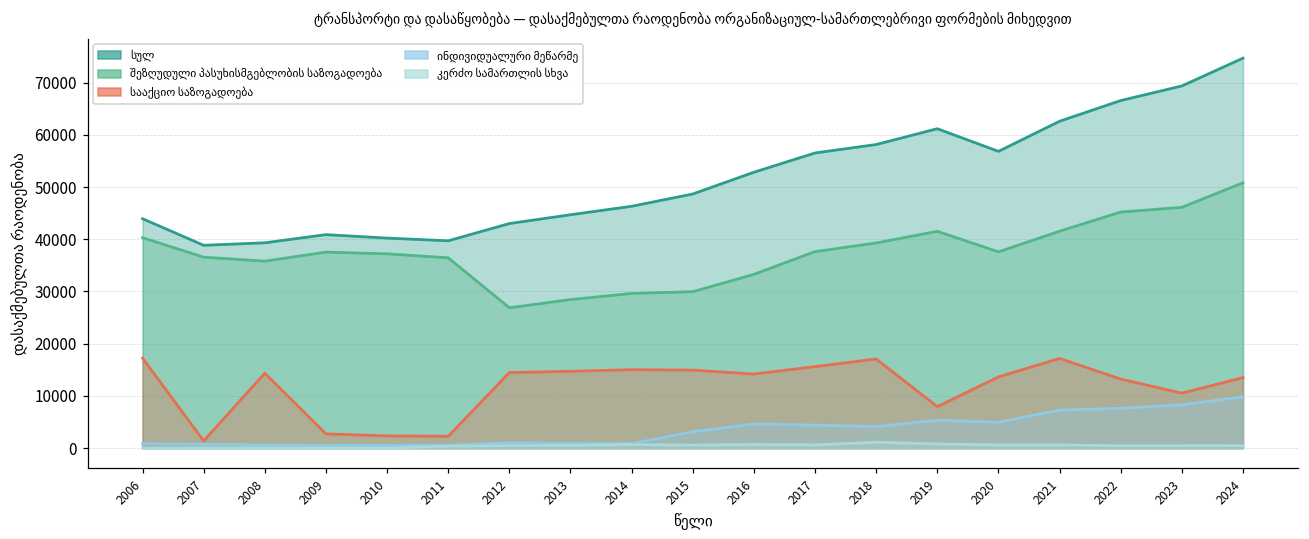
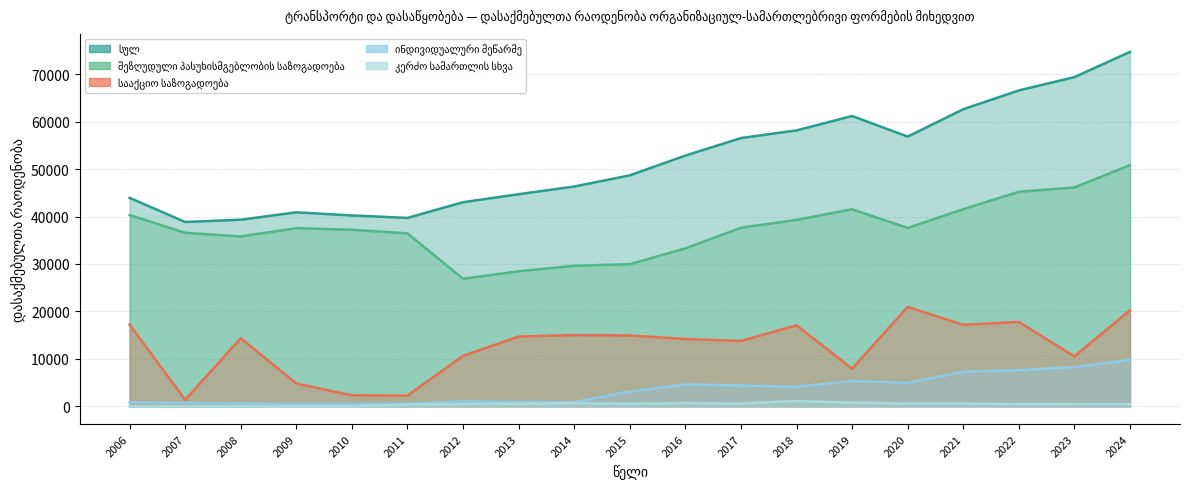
  {
    "სააქციო საზოგადოება": {
      "2006": 17000,
      "2007": 1000,
      "2008": 14000,
-     "2009": 3000,
+     "2009": 5000,
      "2010": 2000,
      "2011": 2000,
-     "2012": 14000,
+     "2012": 11000,
      "2013": 15000,
      "2014": 15000,
      "2015": 15000,
      "2016": 14000,
-     "2017": 16000,
+     "2017": 14000,
      "2018": 17000,
      "2019": 8000,
-     "2020": 14000,
+     "2020": 21000,
      "2021": 17000,
-     "2022": 13000,
+     "2022": 18000,
      "2023": 11000,
-     "2024": 14000
+     "2024": 20000
    }
  }
